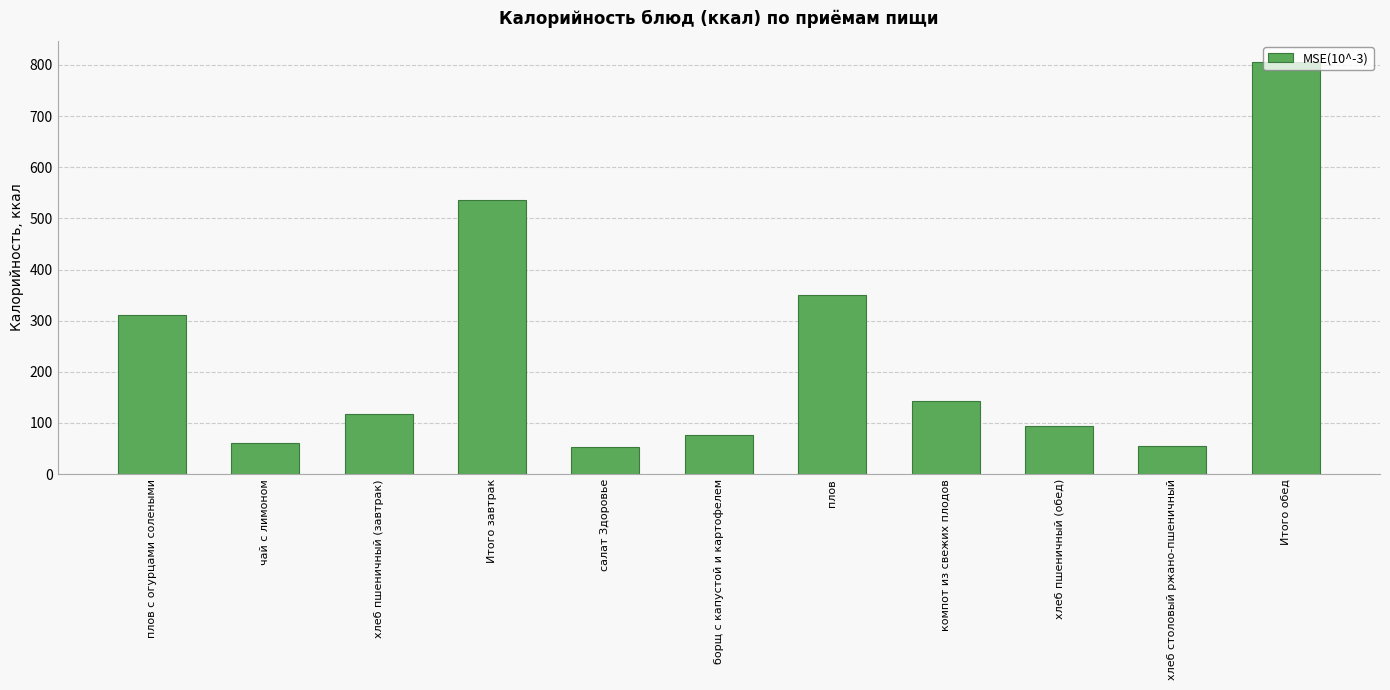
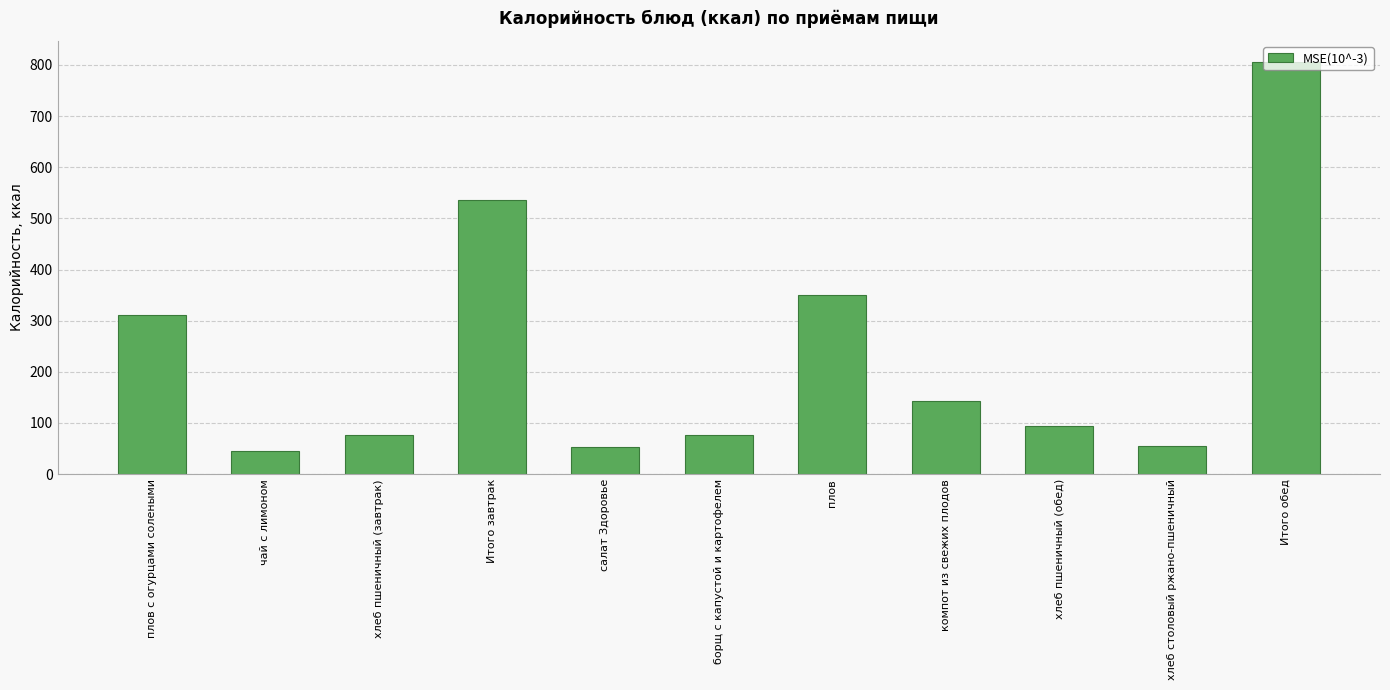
  {
    "плов с огурцами солеными": 310,
-   "чай с лимоном": 60,
-   "хлеб пшеничный (завтрак)": 120,
+   "чай с лимоном": 40,
+   "хлеб пшеничный (завтрак)": 80,
    "Итого завтрак": 540,
    "салат Здоровье": 50,
    "борщ с капустой и картофелем": 80,
    "плов": 350,
    "компот из свежих плодов": 140,
    "хлеб пшеничный (обед)": 90,
    "хлеб столовый ржано-пшеничный": 50
  }
